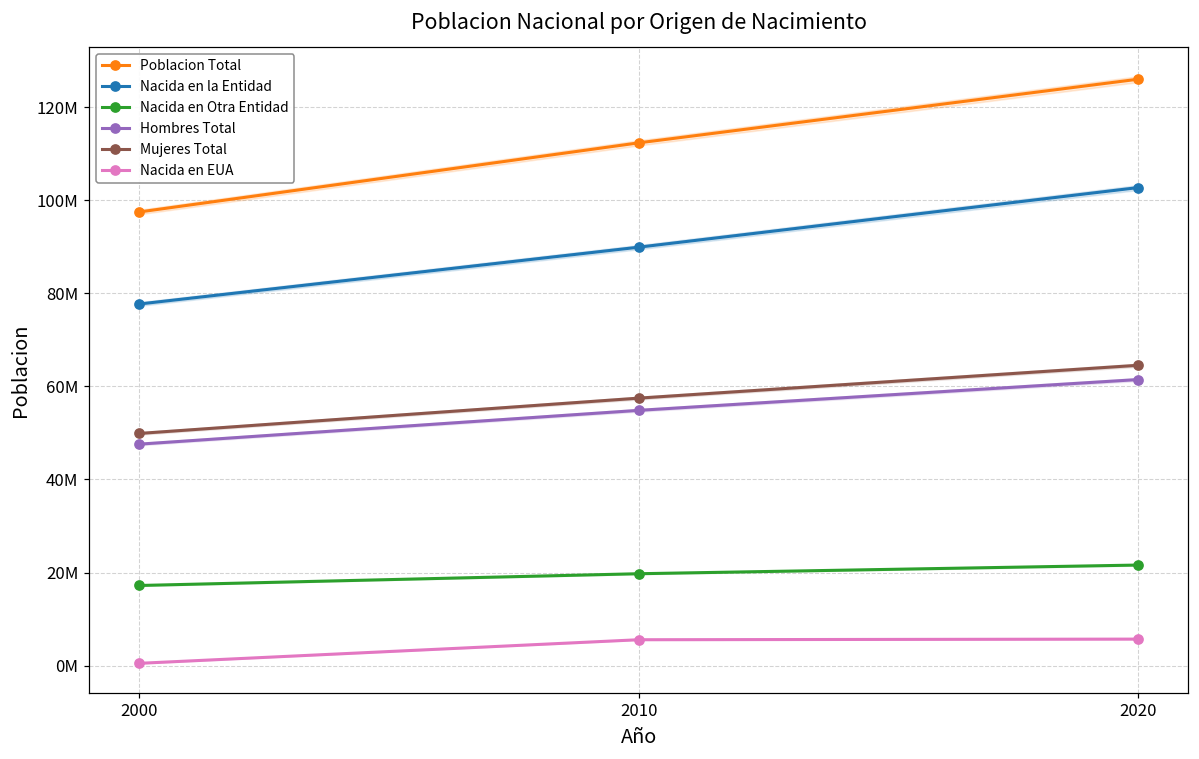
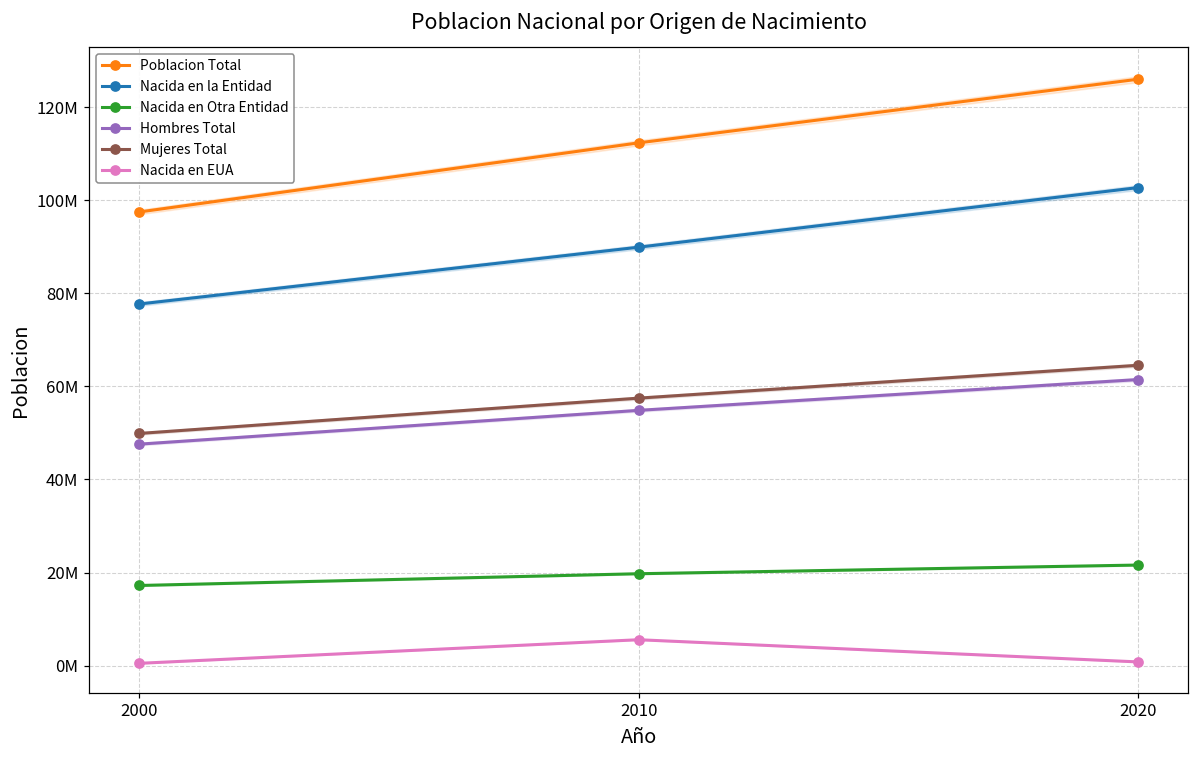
  {
    "Nacida en EUA": {
      "2000": 0,
      "2010": 6000000,
-     "2020": 6000000
+     "2020": 1000000
    }
  }
